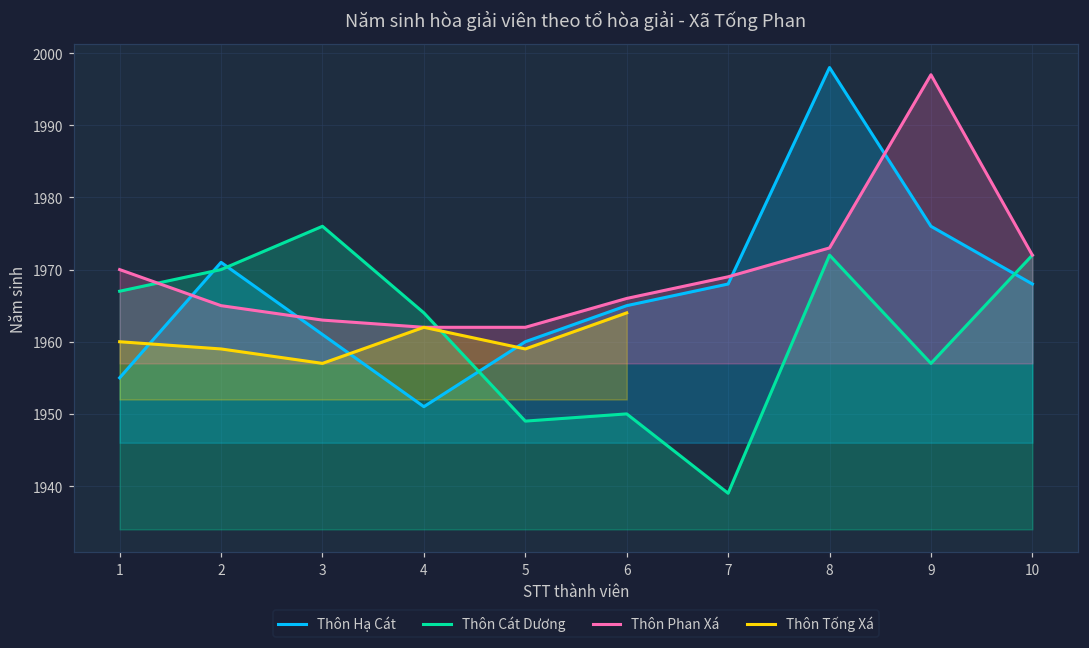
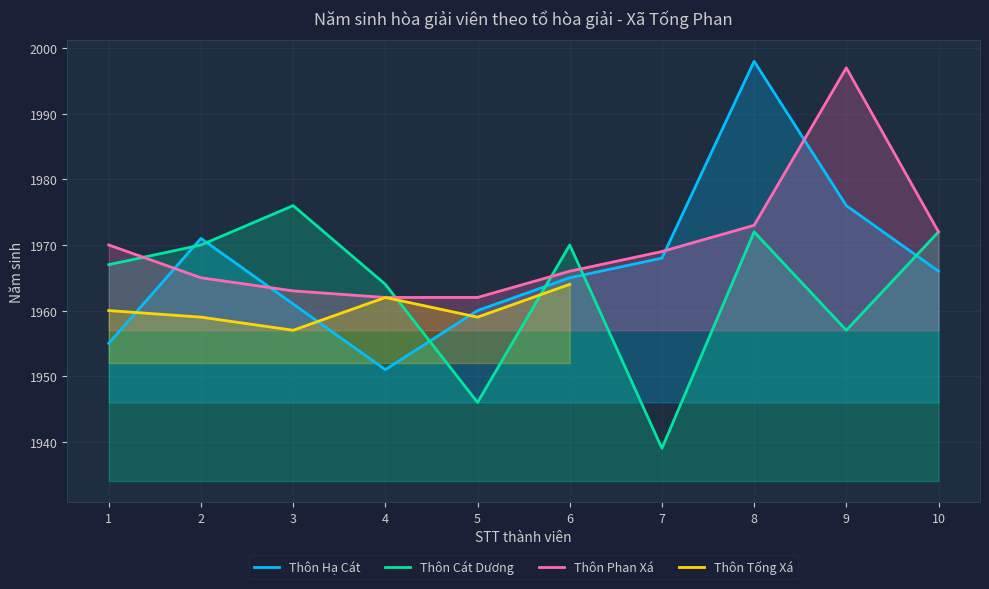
  {
    "Thôn Hạ Cát": {
      "1": 1955,
      "2": 1971,
      "3": 1961,
      "4": 1951,
      "5": 1960,
      "6": 1965,
      "7": 1968,
      "8": 1998,
      "9": 1976,
-     "10": 1968
+     "10": 1966
    },
    "Thôn Cát Dương": {
      "1": 1967,
      "2": 1970,
      "3": 1976,
      "4": 1964,
-     "5": 1949,
-     "6": 1950,
+     "5": 1946,
+     "6": 1970,
      "7": 1939,
      "8": 1972,
      "9": 1957
    },
    "Thôn Phan Xá": {
      "1": 1970,
      "2": 1965,
      "3": 1963,
      "5": 1962,
      "6": 1966,
      "7": 1969,
      "8": 1973,
      "9": 1997
    },
    "Thôn Tống Xá": {
      "1": 1960,
      "2": 1959,
      "3": 1957,
      "5": 1959,
      "6": 1964
    }
  }
